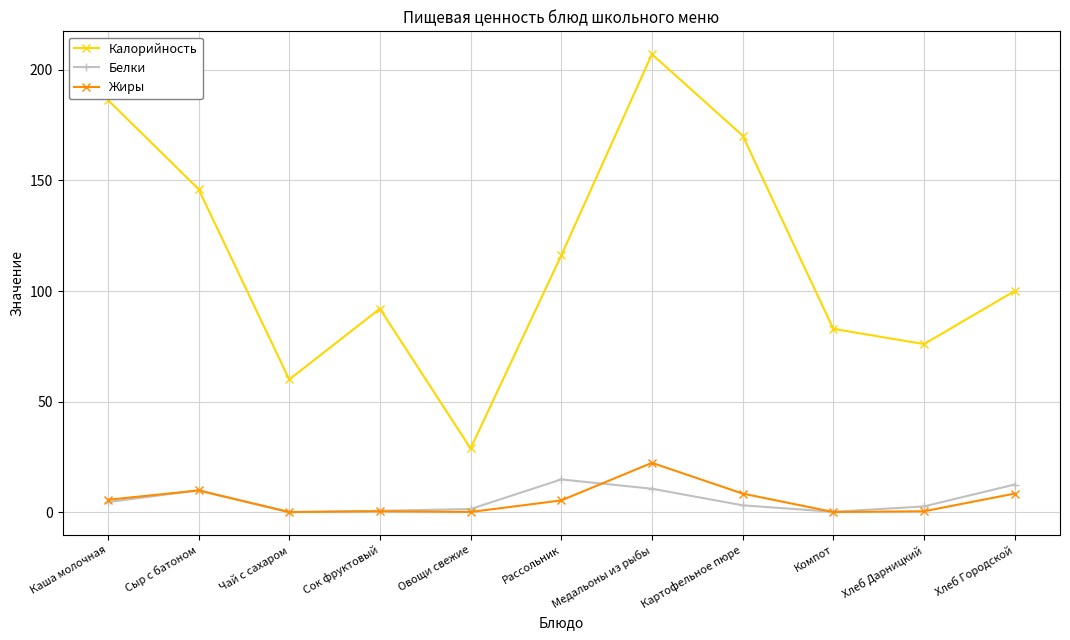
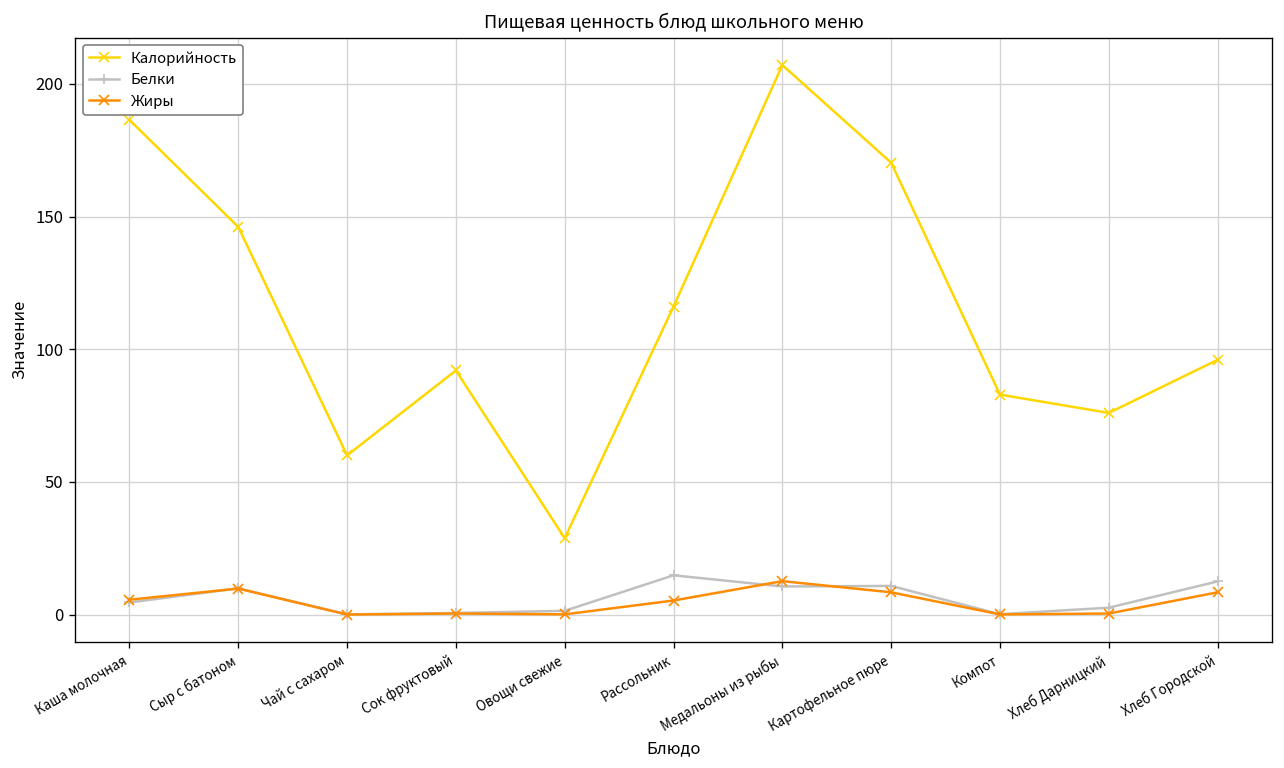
  {
    "Калорийность": {
      "Каша молочная": 186,
      "Сыр с батоном": 146,
      "Чай с сахаром": 60,
      "Сок фруктовый": 92,
      "Овощи свежие": 29,
      "Рассольник": 116,
      "Медальоны из рыбы": 207,
      "Картофельное пюре": 170,
      "Компот": 83,
      "Хлеб Дарницкий": 76,
-     "Хлеб Городской": 100
+     "Хлеб Городской": 96
    },
    "Белки": {
      "Овощи свежие": 1,
      "Рассольник": 15,
      "Медальоны из рыбы": 11,
-     "Картофельное пюре": 3,
+     "Картофельное пюре": 11,
      "Хлеб Дарницкий": 3,
      "Хлеб Городской": 13
    },
    "Жиры": {
      "Овощи свежие": 0,
      "Рассольник": 5,
-     "Медальоны из рыбы": 22,
+     "Медальоны из рыбы": 13,
      "Картофельное пюре": 8,
      "Хлеб Дарницкий": 0,
      "Хлеб Городской": 8
    }
  }
